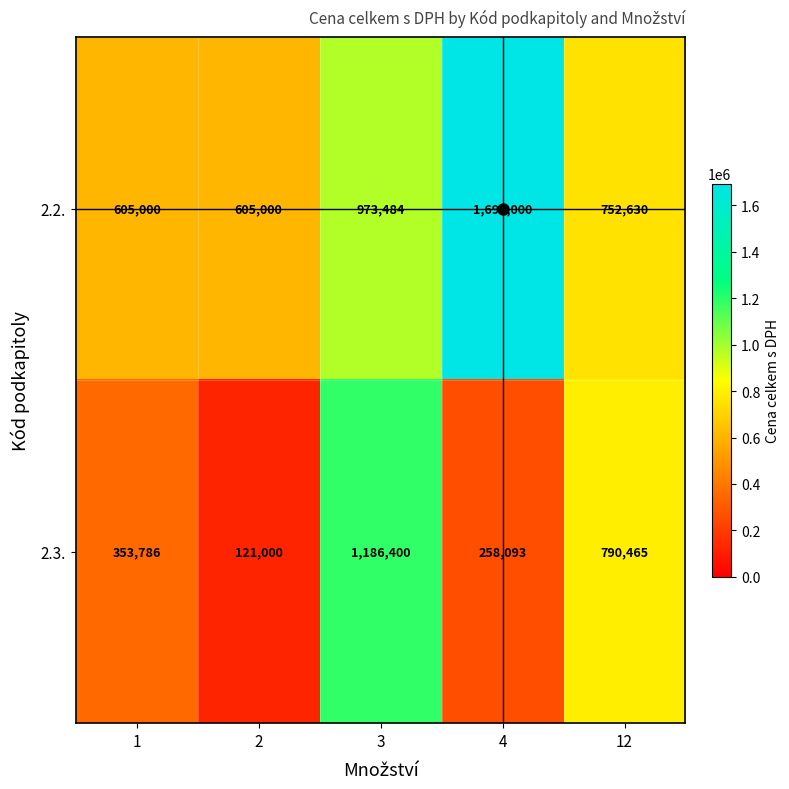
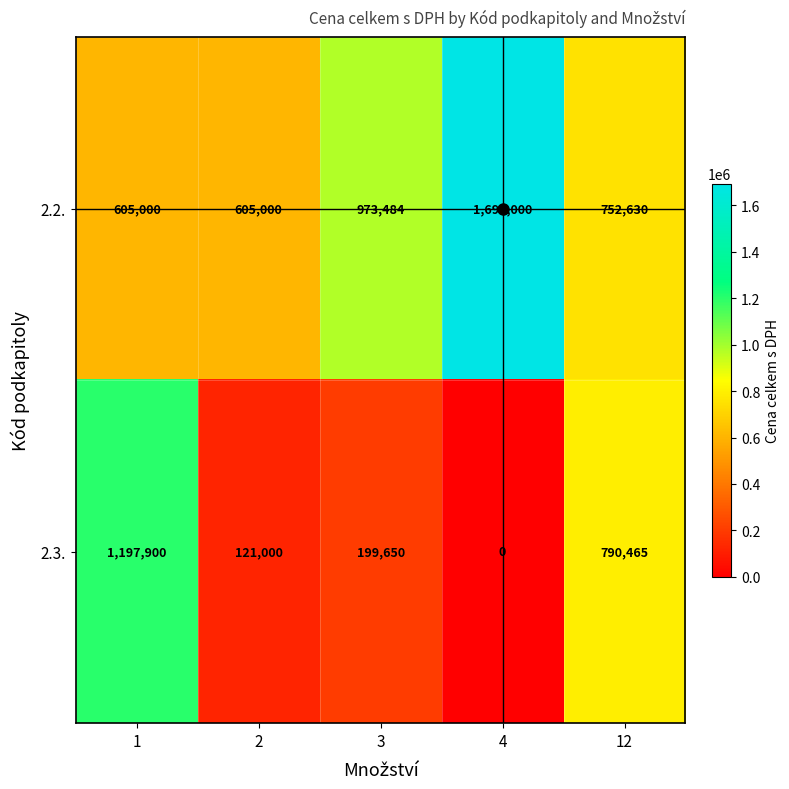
  {
    "2.2.": {
      "1": "605,000",
      "2": "605,000",
      "3": "973,484",
      "12": "752,630"
    },
    "2.3.": {
-     "1": "353,786",
+     "1": "1,197,900",
      "2": "121,000",
-     "3": "1,186,400",
-     "4": "258,093",
+     "3": "199,650",
+     "4": "0",
      "12": "790,465"
    }
  }
